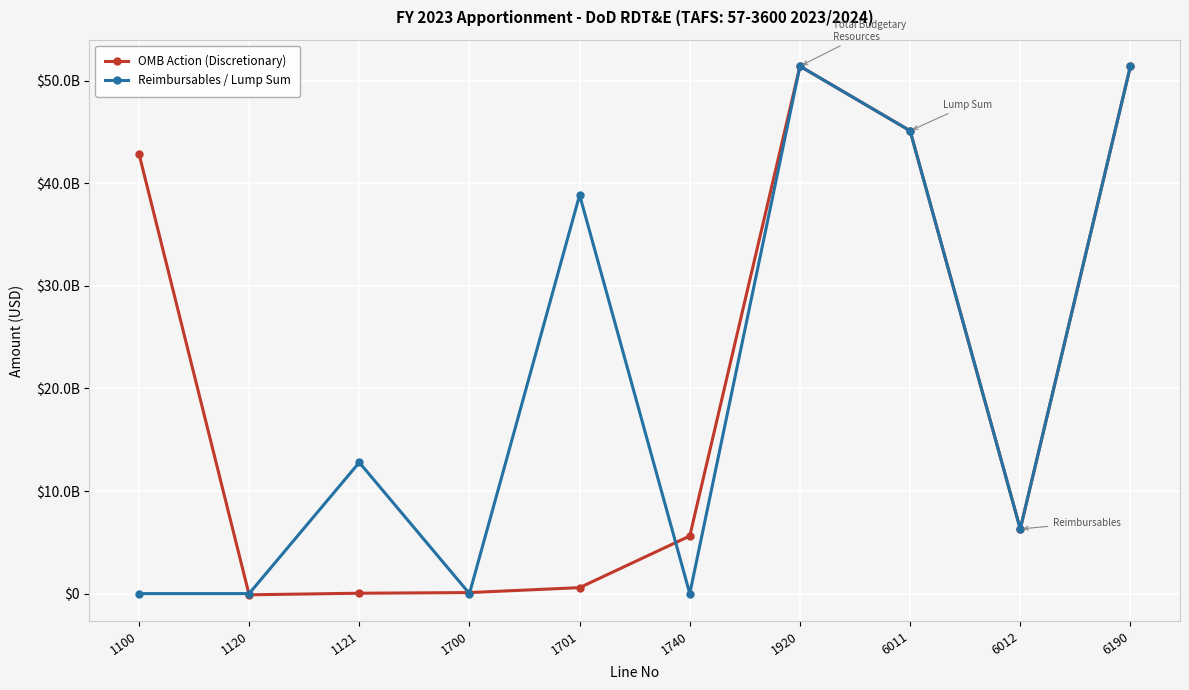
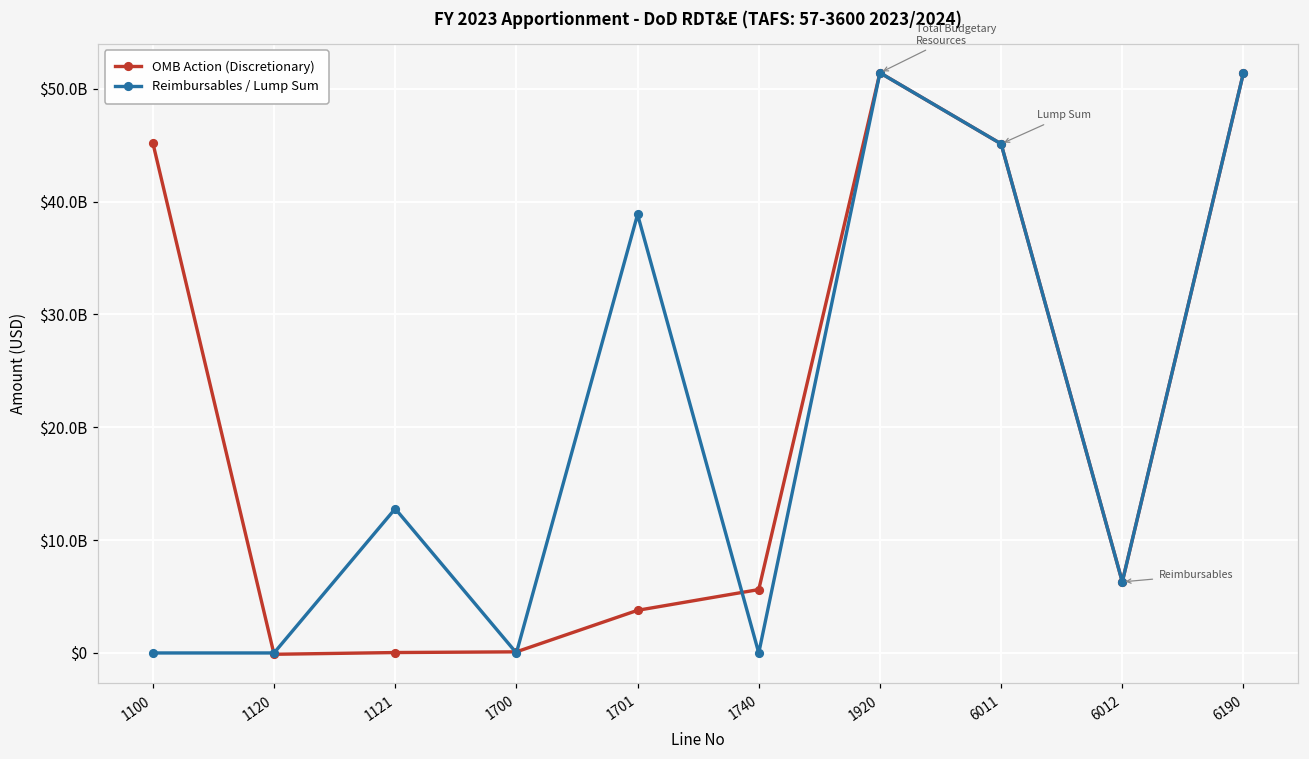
  {
    "OMB Action (Discretionary)": {
-     "1100": "$42900000000",
+     "1100": "$45200000000",
      "1121": "$0",
-     "1701": "$600000000",
+     "1701": "$3800000000",
      "1740": "$5600000000"
    },
    "Reimbursables / Lump Sum": {
      "1100": "$0",
      "1121": "$12800000000",
      "1701": "$38900000000",
      "1740": "$0"
    }
  }
